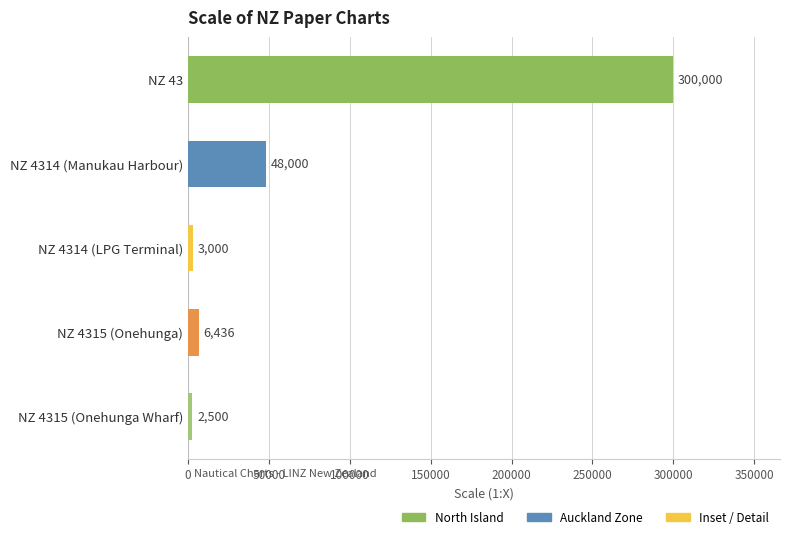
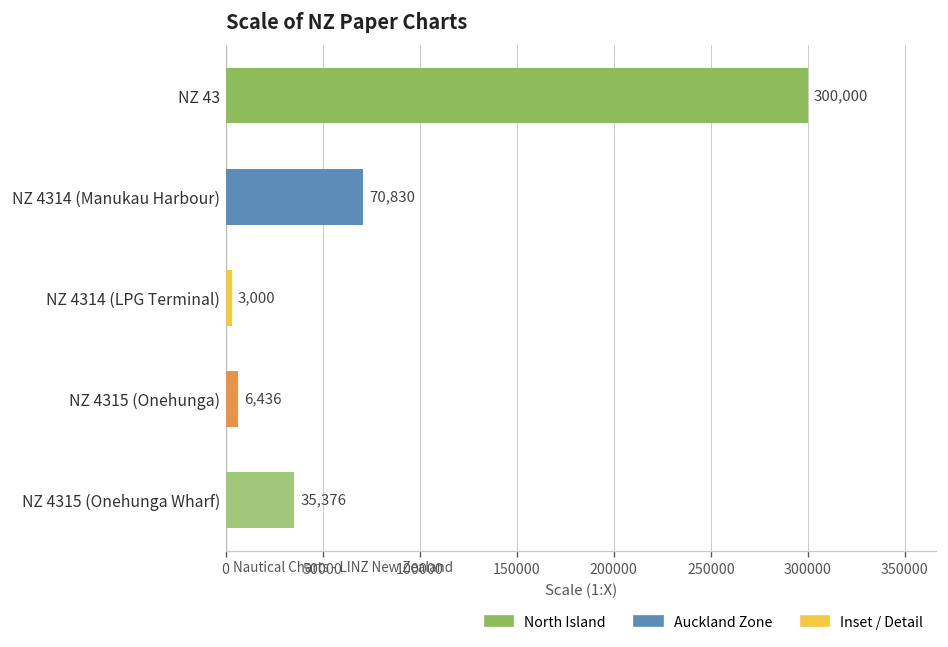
  {
    "NZ 43": "300,000",
-   "NZ 4314 (Manukau Harbour)": "48,000",
+   "NZ 4314 (Manukau Harbour)": "70,830",
    "NZ 4314 (LPG Terminal)": "3,000",
    "NZ 4315 (Onehunga)": "6,436",
-   "NZ 4315 (Onehunga Wharf)": "2,500"
+   "NZ 4315 (Onehunga Wharf)": "35,376"
  }
